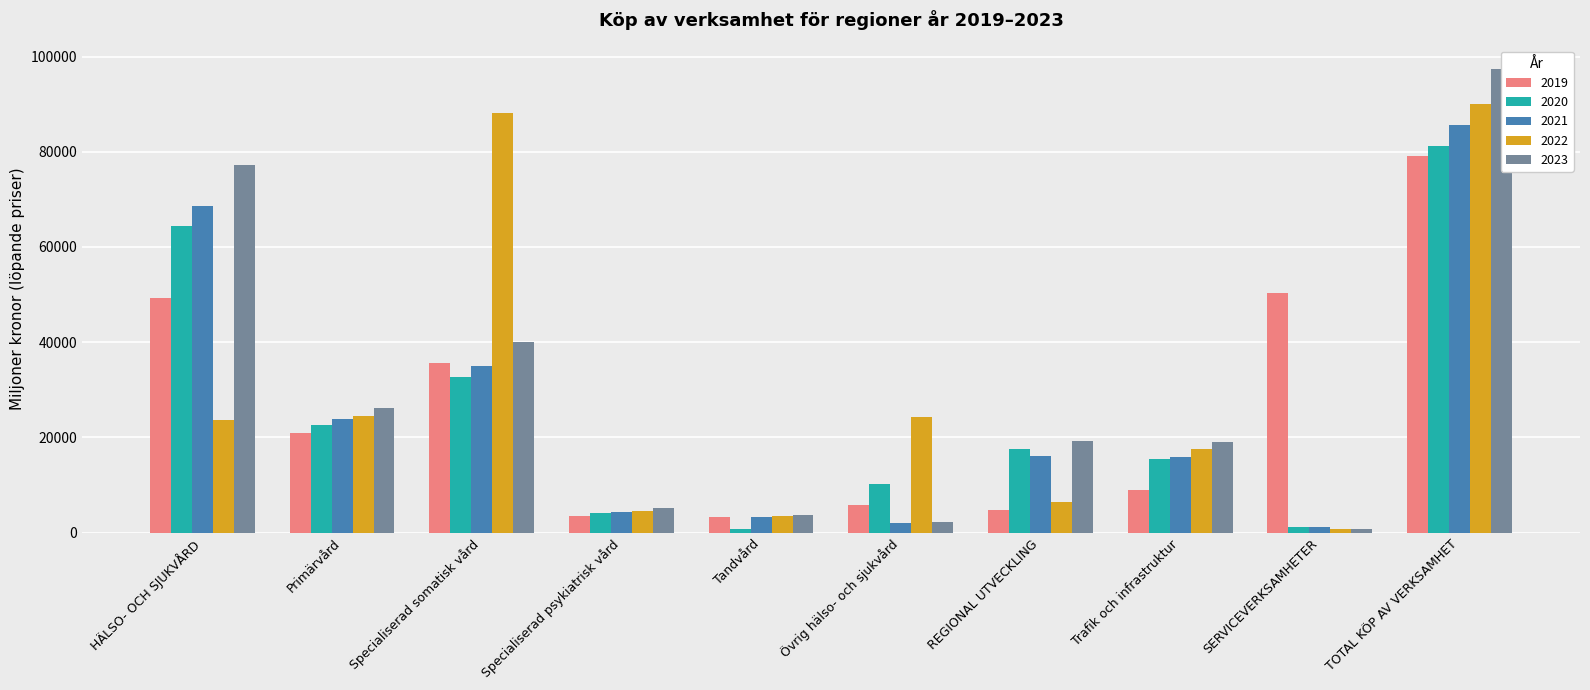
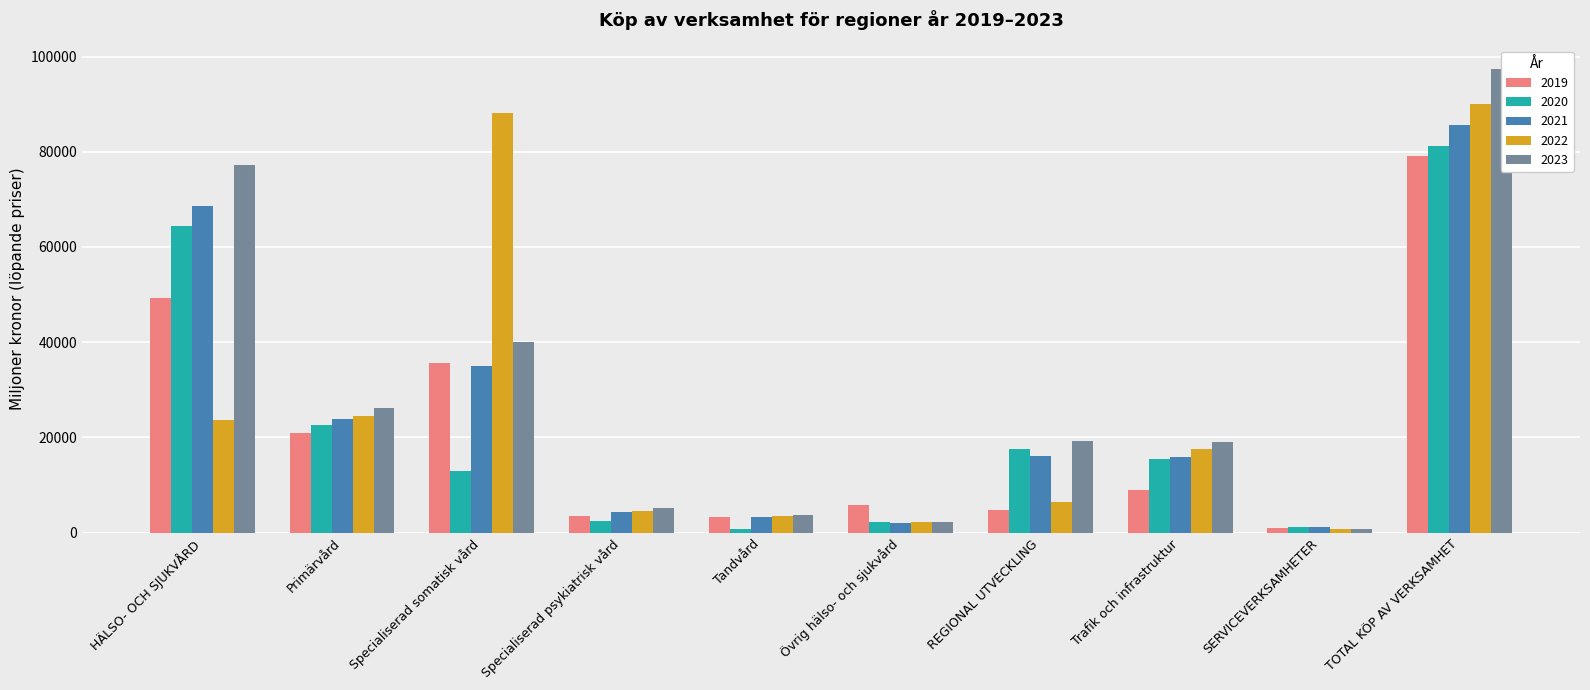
  {
    "2019": {
      "HÄLSO- OCH SJUKVÅRD": 49000,
      "Primärvård": 21000,
      "Specialiserad somatisk vård": 36000,
      "Specialiserad psykiatrisk vård": 3000,
      "Tandvård": 3000,
      "Övrig hälso- och sjukvård": 6000,
      "REGIONAL UTVECKLING": 5000,
      "Trafik och infrastruktur": 9000,
-     "SERVICEVERKSAMHETER": 50000,
+     "SERVICEVERKSAMHETER": 1000,
      "TOTAL KÖP AV VERKSAMHET": 79000
    },
    "2020": {
      "HÄLSO- OCH SJUKVÅRD": 64000,
      "Primärvård": 23000,
-     "Specialiserad somatisk vård": 33000,
-     "Specialiserad psykiatrisk vård": 4000,
+     "Specialiserad somatisk vård": 13000,
+     "Specialiserad psykiatrisk vård": 2000,
      "Tandvård": 1000,
-     "Övrig hälso- och sjukvård": 10000,
+     "Övrig hälso- och sjukvård": 2000,
      "REGIONAL UTVECKLING": 18000,
      "Trafik och infrastruktur": 15000,
      "SERVICEVERKSAMHETER": 1000,
      "TOTAL KÖP AV VERKSAMHET": 81000
    },
    "2022": {
      "HÄLSO- OCH SJUKVÅRD": 24000,
      "Primärvård": 25000,
      "Specialiserad somatisk vård": 88000,
      "Specialiserad psykiatrisk vård": 5000,
      "Tandvård": 3000,
-     "Övrig hälso- och sjukvård": 24000,
+     "Övrig hälso- och sjukvård": 2000,
      "REGIONAL UTVECKLING": 6000,
      "Trafik och infrastruktur": 18000,
      "SERVICEVERKSAMHETER": 1000,
      "TOTAL KÖP AV VERKSAMHET": 90000
    }
  }
